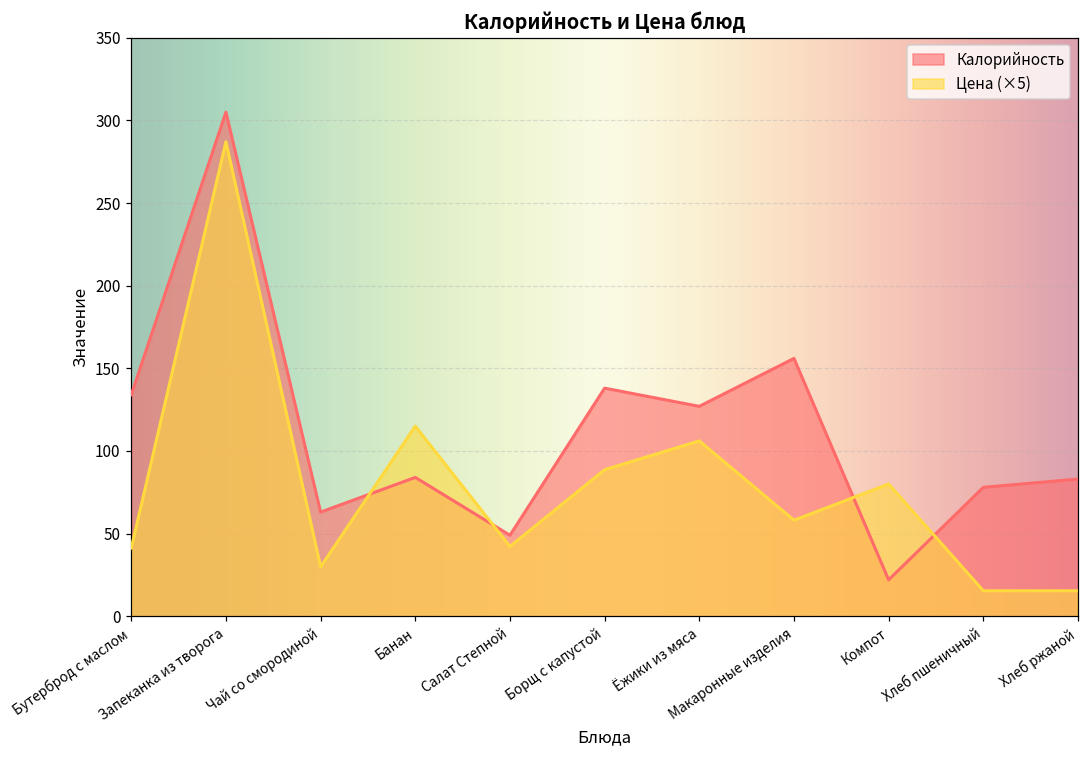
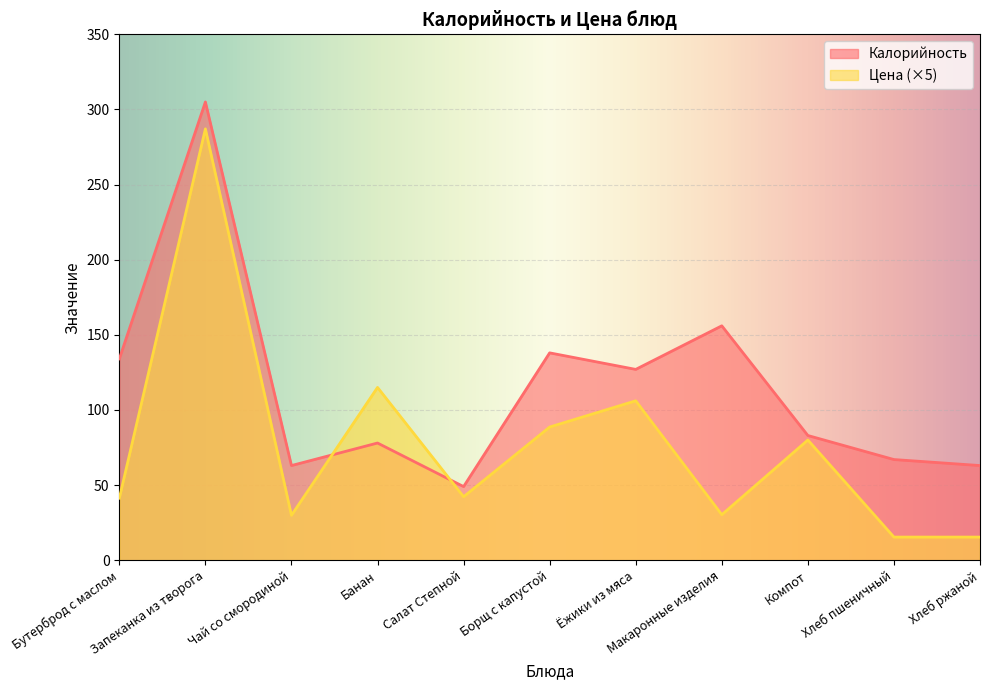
  {
    "Калорийность": {
      "Бутерброд с маслом": 134,
      "Запеканка из творога": 305,
      "Чай со смородиной": 63,
-     "Банан": 84,
+     "Банан": 78,
      "Салат Степной": 49,
      "Борщ с капустой": 138,
      "Ёжики из мяса": 127,
      "Макаронные изделия": 156,
-     "Компот": 22,
-     "Хлеб пшеничный": 78,
-     "Хлеб ржаной": 83
+     "Компот": 83,
+     "Хлеб пшеничный": 67,
+     "Хлеб ржаной": 63
    },
    "Цена (×5)": {
      "Бутерброд с маслом": 41,
      "Запеканка из творога": 287,
      "Чай со смородиной": 30,
      "Банан": 115,
      "Салат Степной": 42,
      "Борщ с капустой": 89,
      "Ёжики из мяса": 106,
-     "Макаронные изделия": 58,
+     "Макаронные изделия": 30,
      "Компот": 80,
      "Хлеб пшеничный": 15,
      "Хлеб ржаной": 15
    }
  }
